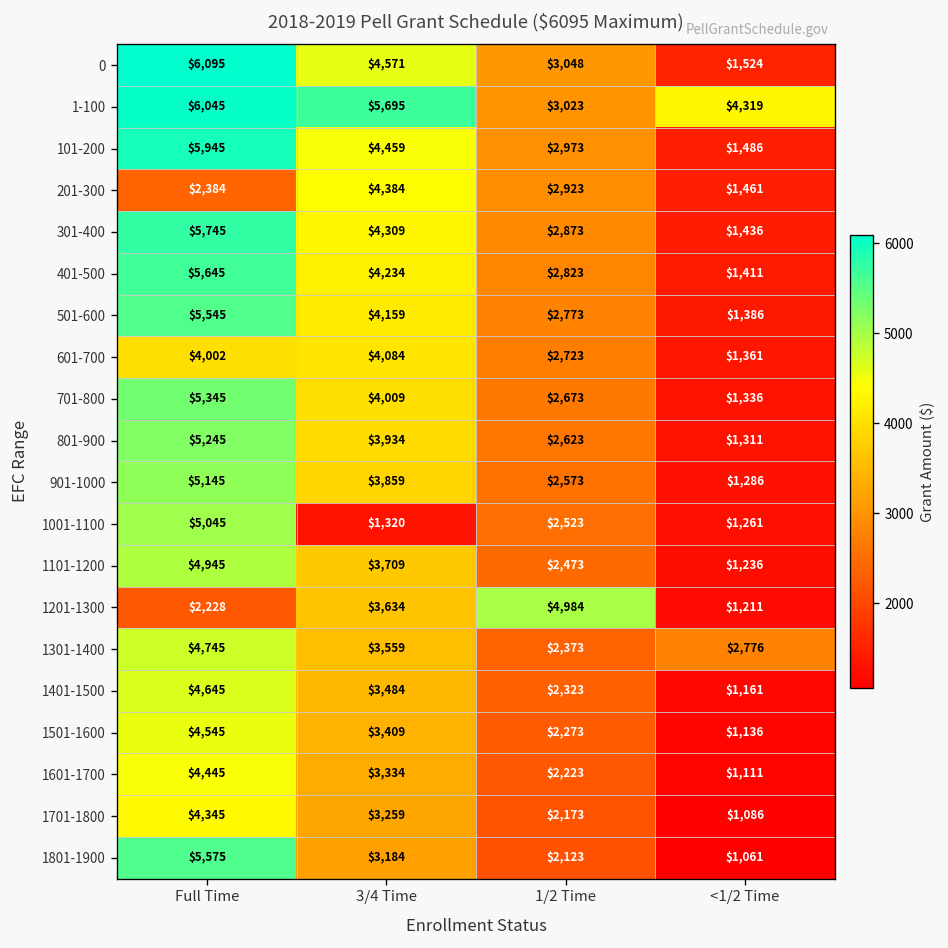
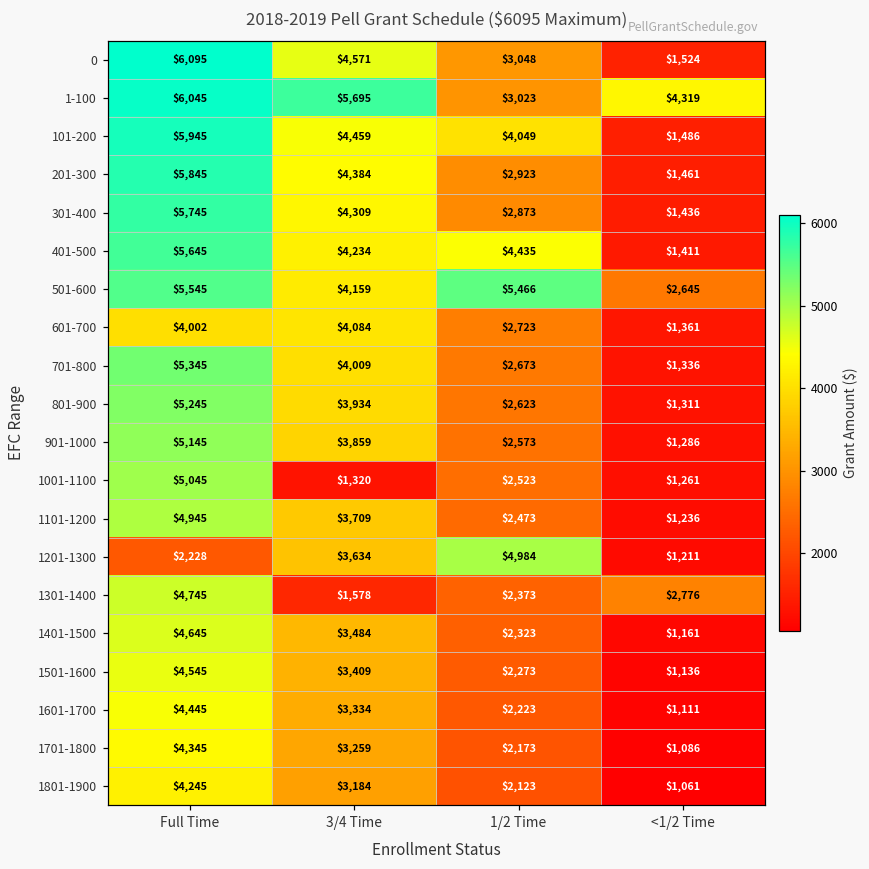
  {
    "0": {
      "Full Time": "$6,095",
      "3/4 Time": "$4,571",
      "1/2 Time": "$3,048",
      "<1/2 Time": "$1,524"
    },
    "1-100": {
      "Full Time": "$6,045",
      "3/4 Time": "$5,695",
      "1/2 Time": "$3,023",
      "<1/2 Time": "$4,319"
    },
    "101-200": {
      "Full Time": "$5,945",
      "3/4 Time": "$4,459",
-     "1/2 Time": "$2,973",
+     "1/2 Time": "$4,049",
      "<1/2 Time": "$1,486"
    },
    "201-300": {
-     "Full Time": "$2,384",
+     "Full Time": "$5,845",
      "3/4 Time": "$4,384",
      "1/2 Time": "$2,923",
      "<1/2 Time": "$1,461"
    },
    "301-400": {
      "Full Time": "$5,745",
      "3/4 Time": "$4,309",
      "1/2 Time": "$2,873",
      "<1/2 Time": "$1,436"
    },
    "401-500": {
      "Full Time": "$5,645",
      "3/4 Time": "$4,234",
-     "1/2 Time": "$2,823",
+     "1/2 Time": "$4,435",
      "<1/2 Time": "$1,411"
    },
    "501-600": {
      "Full Time": "$5,545",
      "3/4 Time": "$4,159",
-     "1/2 Time": "$2,773",
-     "<1/2 Time": "$1,386"
+     "1/2 Time": "$5,466",
+     "<1/2 Time": "$2,645"
    },
    "601-700": {
      "Full Time": "$4,002",
      "3/4 Time": "$4,084",
      "1/2 Time": "$2,723",
      "<1/2 Time": "$1,361"
    },
    "701-800": {
      "Full Time": "$5,345",
      "3/4 Time": "$4,009",
      "1/2 Time": "$2,673",
      "<1/2 Time": "$1,336"
    },
    "801-900": {
      "Full Time": "$5,245",
      "3/4 Time": "$3,934",
      "1/2 Time": "$2,623",
      "<1/2 Time": "$1,311"
    },
    "901-1000": {
      "Full Time": "$5,145",
      "3/4 Time": "$3,859",
      "1/2 Time": "$2,573",
      "<1/2 Time": "$1,286"
    },
    "1001-1100": {
      "Full Time": "$5,045",
      "3/4 Time": "$1,320",
      "1/2 Time": "$2,523",
      "<1/2 Time": "$1,261"
    },
    "1101-1200": {
      "Full Time": "$4,945",
      "3/4 Time": "$3,709",
      "1/2 Time": "$2,473",
      "<1/2 Time": "$1,236"
    },
    "1201-1300": {
      "Full Time": "$2,228",
      "3/4 Time": "$3,634",
      "1/2 Time": "$4,984",
      "<1/2 Time": "$1,211"
    },
    "1301-1400": {
      "Full Time": "$4,745",
-     "3/4 Time": "$3,559",
+     "3/4 Time": "$1,578",
      "1/2 Time": "$2,373",
      "<1/2 Time": "$2,776"
    },
    "1401-1500": {
      "Full Time": "$4,645",
      "3/4 Time": "$3,484",
      "1/2 Time": "$2,323",
      "<1/2 Time": "$1,161"
    },
    "1501-1600": {
      "Full Time": "$4,545",
      "3/4 Time": "$3,409",
      "1/2 Time": "$2,273",
      "<1/2 Time": "$1,136"
    },
    "1601-1700": {
      "Full Time": "$4,445",
      "3/4 Time": "$3,334",
      "1/2 Time": "$2,223",
      "<1/2 Time": "$1,111"
    },
    "1701-1800": {
      "Full Time": "$4,345",
      "3/4 Time": "$3,259",
      "1/2 Time": "$2,173",
      "<1/2 Time": "$1,086"
    },
    "1801-1900": {
-     "Full Time": "$5,575",
+     "Full Time": "$4,245",
      "3/4 Time": "$3,184",
      "1/2 Time": "$2,123",
      "<1/2 Time": "$1,061"
    }
  }
